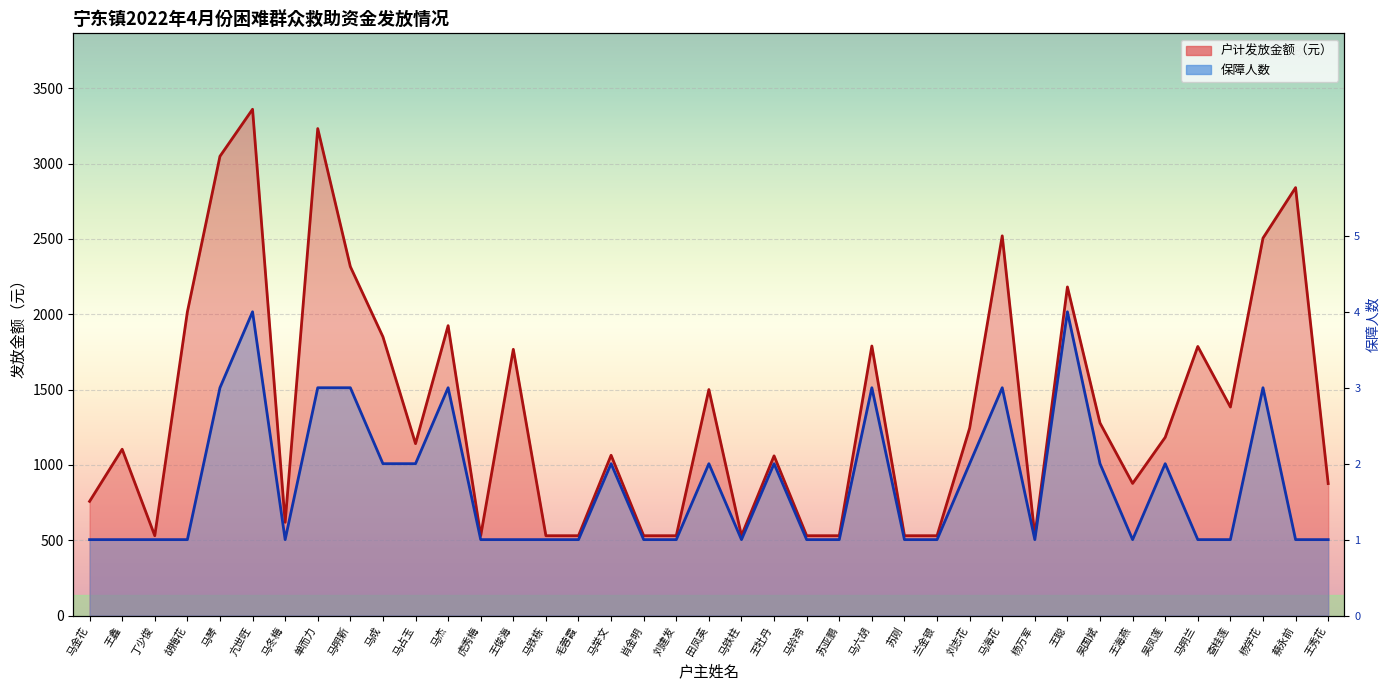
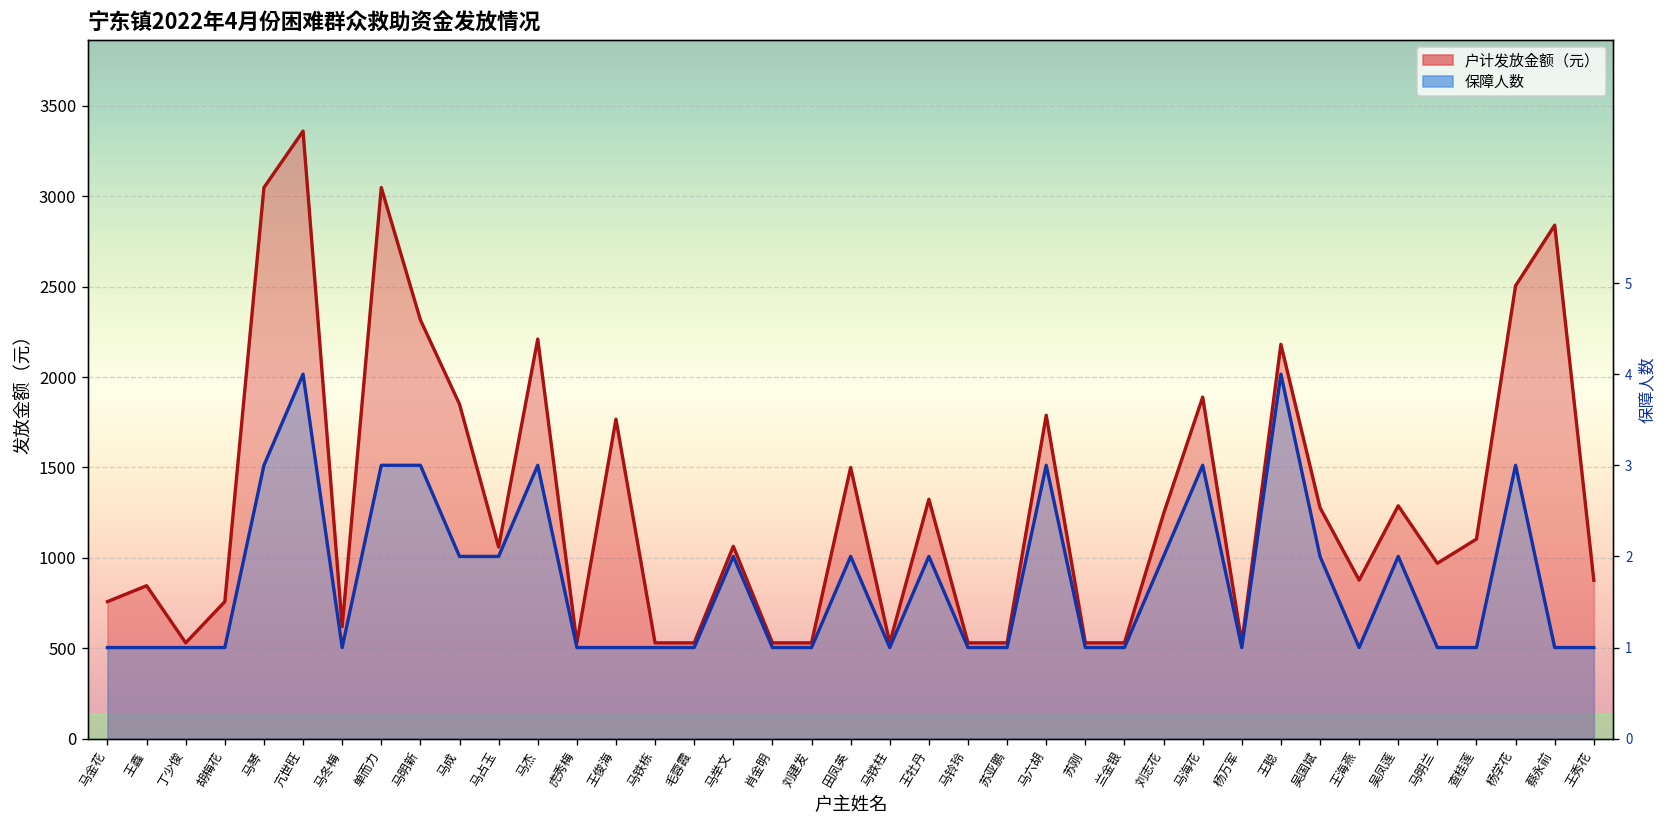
  {
    "户计发放金额（元）": {
      "马金花": 760,
-     "王鑫": 1100,
+     "王鑫": 850,
      "丁少俊": 530,
-     "胡梅花": 2020,
+     "胡梅花": 760,
      "马琴": 3050,
      "亢世旺": 3360,
      "马冬梅": 620,
-     "单而力": 3230,
+     "单而力": 3050,
      "马明新": 2320,
      "马成": 1850,
-     "马占玉": 1140,
-     "马杰": 1920,
+     "马占玉": 1060,
+     "马杰": 2210,
      "虎秀梅": 530,
      "王俊海": 1770,
      "马铁栋": 530,
      "毛蓉霞": 530,
      "马举文": 1060,
      "肖金明": 530,
      "刘建发": 530,
      "田凤英": 1500,
      "马铁柱": 530,
-     "王牡丹": 1060,
+     "王牡丹": 1320,
      "马铃玲": 530,
      "苏亚鹏": 530,
      "马六胡": 1790,
      "苏刚": 530,
      "兰金银": 530,
      "刘志花": 1240,
-     "马海花": 2520,
+     "马海花": 1890,
      "杨万军": 530,
      "王聪": 2180,
      "吴国斌": 1280,
      "王海燕": 880,
-     "吴凤莲": 1180,
-     "马明兰": 1790,
-     "查桂莲": 1380,
+     "吴凤莲": 1290,
+     "马明兰": 970,
+     "查桂莲": 1100,
      "杨学花": 2510,
      "蔡永前": 2840,
      "王秀花": 880
    }
  }
